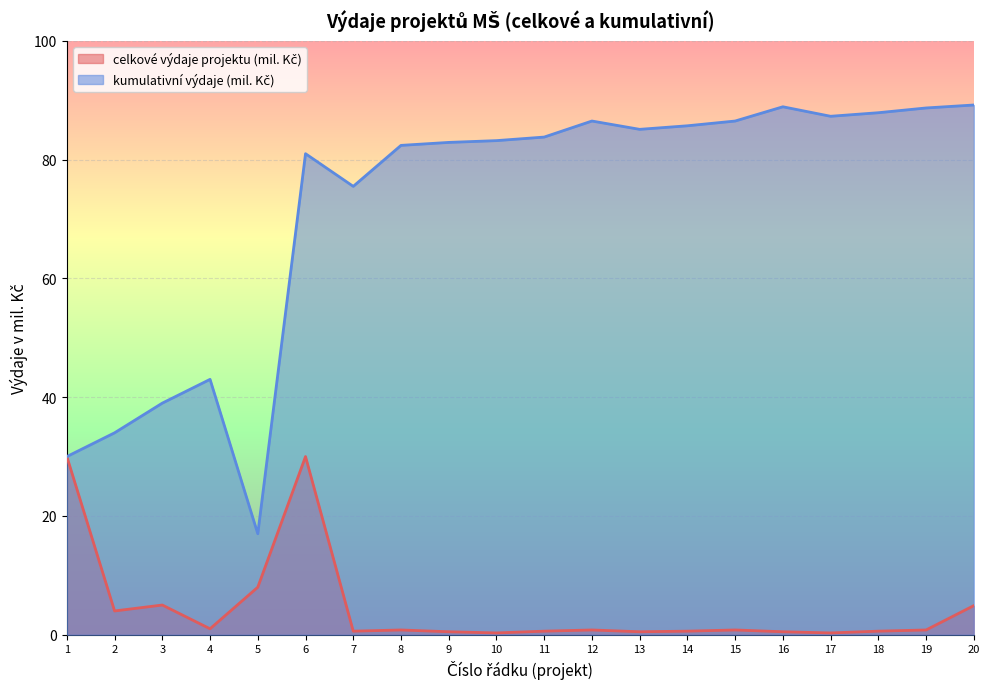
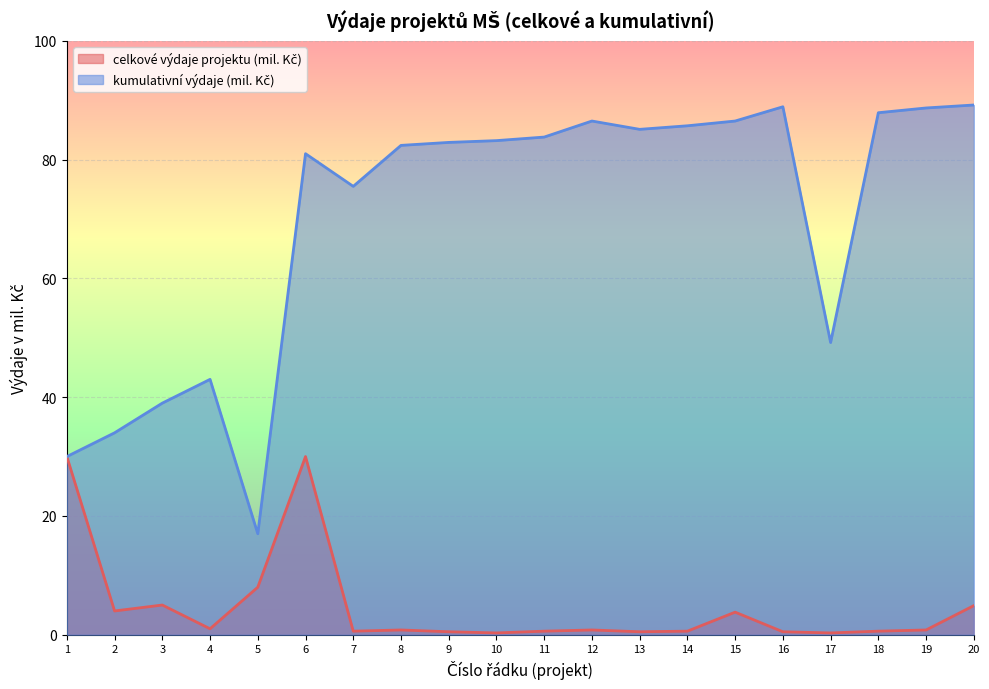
  {
    "celkové výdaje projektu (mil. Kč)": {
      "2": 4,
      "3": 5,
      "4": 1,
      "5": 8,
      "6": 30,
      "7": 1,
      "8": 1,
      "9": 1,
      "10": 0,
      "11": 1,
      "12": 1,
      "13": 1,
      "14": 1,
-     "15": 1,
+     "15": 4,
      "16": 1,
      "17": 0,
      "18": 1,
      "19": 1,
      "20": 5
    },
    "kumulativní výdaje (mil. Kč)": {
      "2": 34,
      "3": 39,
      "4": 43,
      "5": 17,
      "6": 81,
      "7": 76,
      "8": 82,
      "9": 83,
      "10": 83,
      "11": 84,
      "12": 87,
      "13": 85,
      "14": 86,
      "15": 87,
      "16": 89,
-     "17": 87,
+     "17": 49,
      "18": 88,
      "19": 89,
      "20": 89
    }
  }
